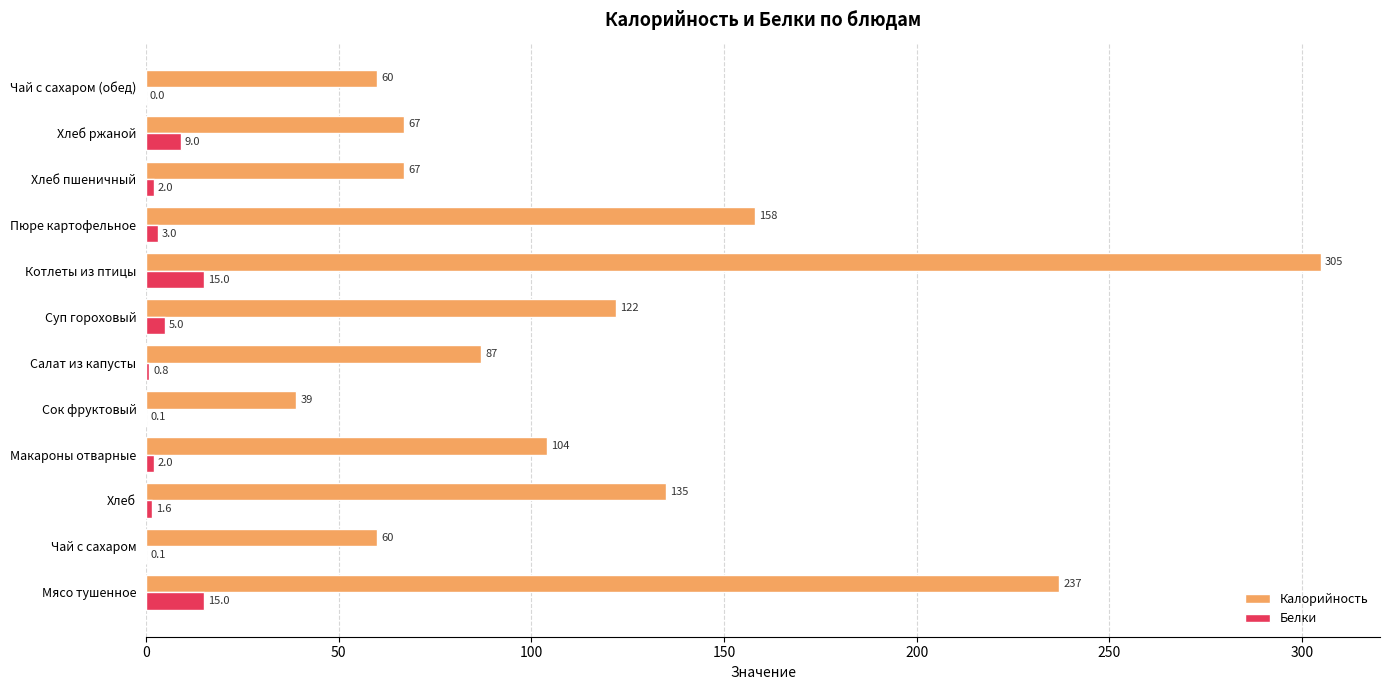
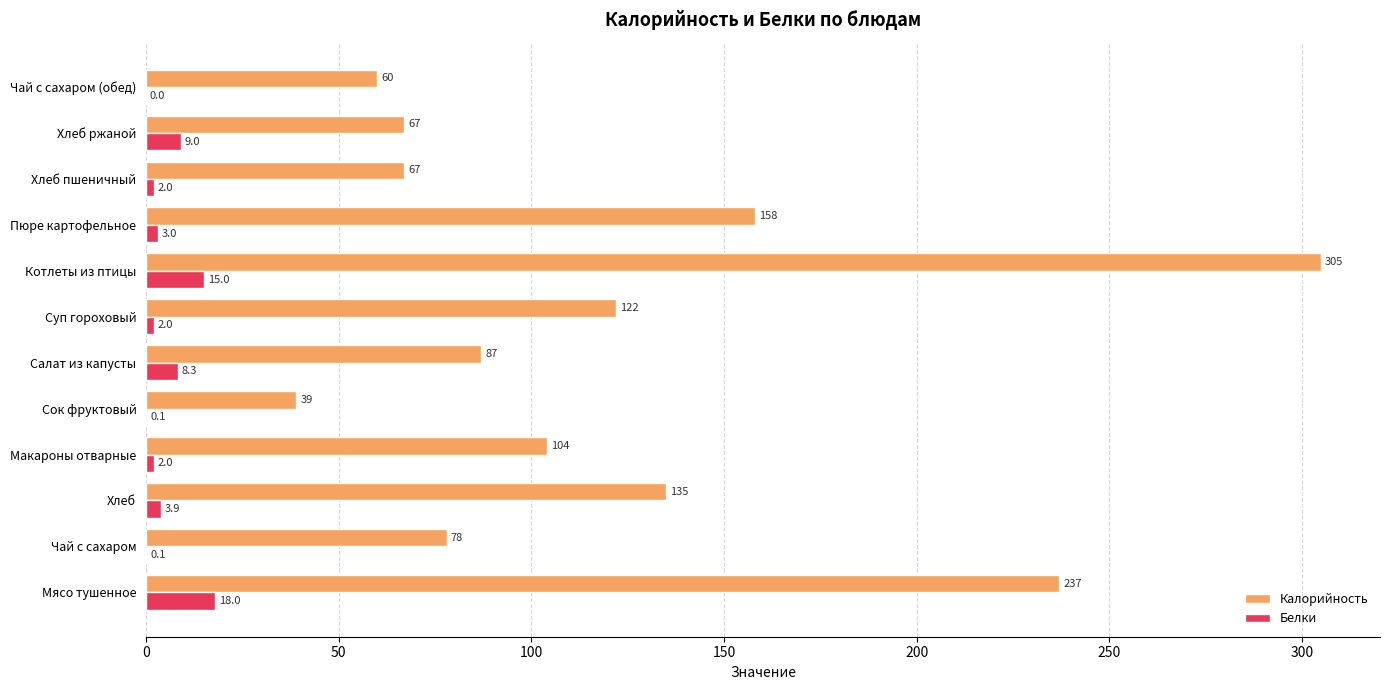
  {
    "Калорийность": {
      "Чай с сахаром (обед)": 60,
      "Хлеб ржаной": 67,
      "Хлеб пшеничный": 67,
      "Пюре картофельное": 158,
      "Котлеты из птицы": 305,
      "Суп гороховый": 122,
      "Салат из капусты": 87,
      "Сок фруктовый": 39,
      "Макароны отварные": 104,
      "Хлеб": 135,
-     "Чай с сахаром": 60,
+     "Чай с сахаром": 78,
      "Мясо тушенное": 237
    },
    "Белки": {
      "Чай с сахаром (обед)": 0.0,
      "Хлеб ржаной": 9.0,
      "Хлеб пшеничный": 2.0,
      "Пюре картофельное": 3.0,
      "Котлеты из птицы": 15.0,
-     "Суп гороховый": 5.0,
-     "Салат из капусты": 0.8,
+     "Суп гороховый": 2.0,
+     "Салат из капусты": 8.3,
      "Сок фруктовый": 0.1,
      "Макароны отварные": 2.0,
-     "Хлеб": 1.6,
+     "Хлеб": 3.9,
      "Чай с сахаром": 0.1,
-     "Мясо тушенное": 15.0
+     "Мясо тушенное": 18.0
    }
  }
